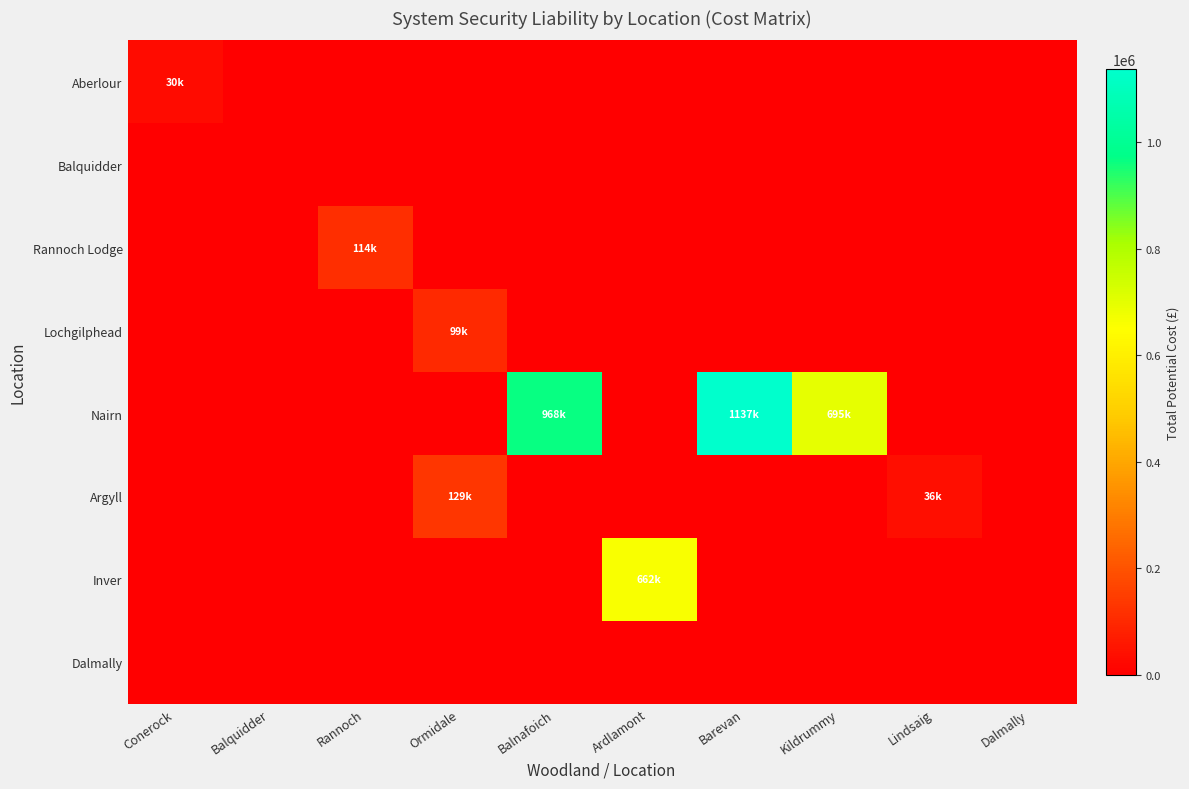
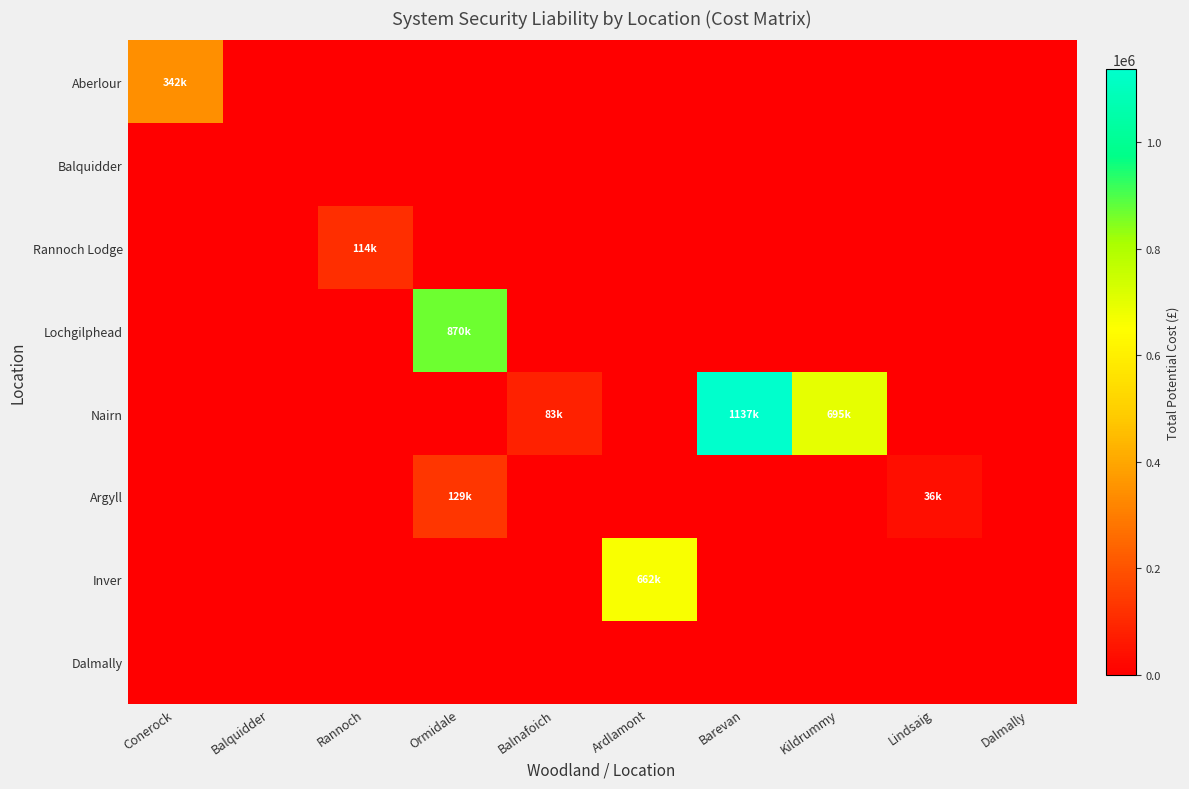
  {
    "Aberlour": {
-     "Conerock": "30k"
+     "Conerock": "342k"
    },
    "Rannoch Lodge": {
      "Rannoch": "114k"
    },
    "Lochgilphead": {
-     "Ormidale": "99k"
+     "Ormidale": "870k"
    },
    "Nairn": {
-     "Balnafoich": "968k",
+     "Balnafoich": "83k",
      "Barevan": "1137k",
      "Kildrummy": "695k"
    },
    "Argyll": {
      "Ormidale": "129k",
      "Lindsaig": "36k"
    },
    "Inver": {
      "Ardlamont": "662k"
    }
  }
